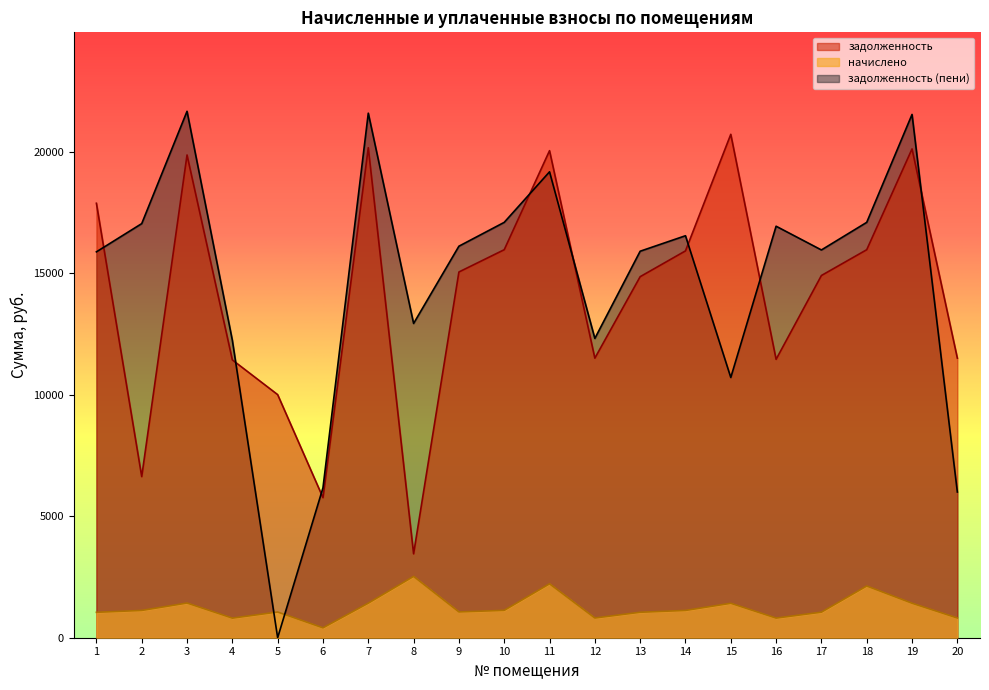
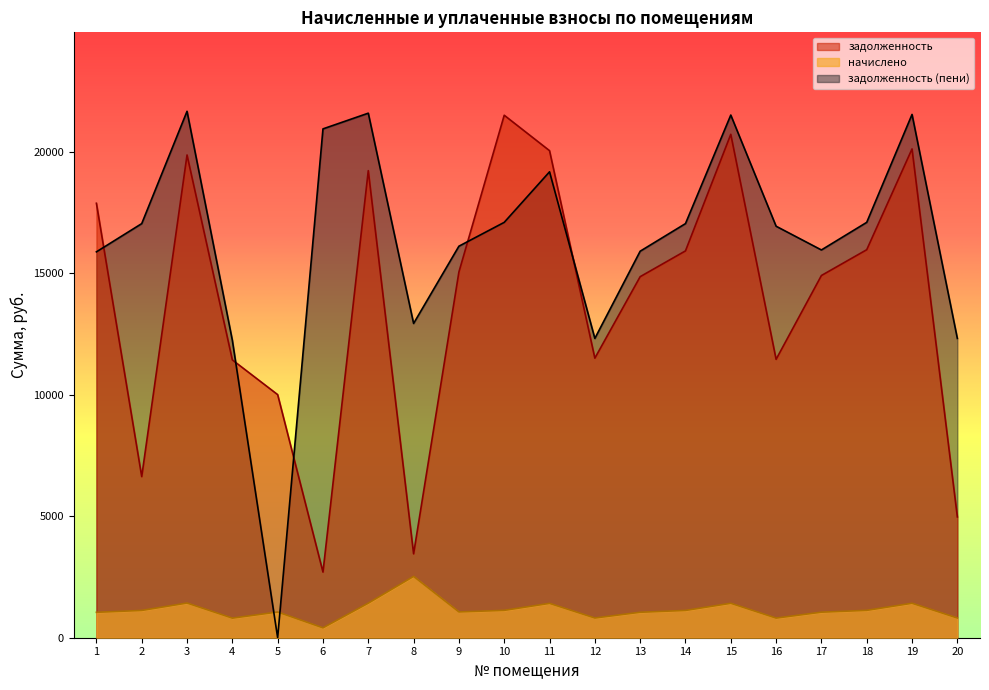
  {
    "задолженность": {
      "1": 17900,
      "2": 6600,
      "3": 19900,
      "4": 11400,
      "5": 10000,
-     "6": 5800,
-     "7": 20200,
+     "6": 2700,
+     "7": 19200,
      "8": 3500,
      "9": 15100,
-     "10": 16000,
+     "10": 21500,
      "11": 20000,
      "12": 11500,
      "13": 14900,
      "14": 15900,
      "15": 20700,
      "16": 11500,
      "17": 14900,
      "18": 16000,
      "19": 20100,
-     "20": 11500
+     "20": 5000
    },
    "начислено": {
      "1": 1000,
      "2": 1100,
      "3": 1400,
      "4": 800,
      "5": 1100,
      "6": 400,
      "7": 1400,
      "8": 2500,
      "9": 1100,
      "10": 1100,
-     "11": 2200,
+     "11": 1400,
      "12": 800,
      "13": 1000,
      "14": 1100,
      "15": 1400,
      "16": 800,
      "17": 1100,
-     "18": 2100,
+     "18": 1100,
      "19": 1400,
      "20": 800
    },
    "задолженность (пени)": {
      "1": 15900,
      "2": 17000,
      "3": 21700,
      "4": 12200,
      "5": 0,
-     "6": 6200,
+     "6": 20900,
      "7": 21600,
      "8": 12900,
      "9": 16100,
      "10": 17100,
      "11": 19200,
      "12": 12300,
      "13": 15900,
-     "14": 16500,
-     "15": 10700,
+     "14": 17000,
+     "15": 21500,
      "16": 16900,
      "17": 16000,
      "18": 17100,
      "19": 21500,
-     "20": 6000
+     "20": 12300
    }
  }
